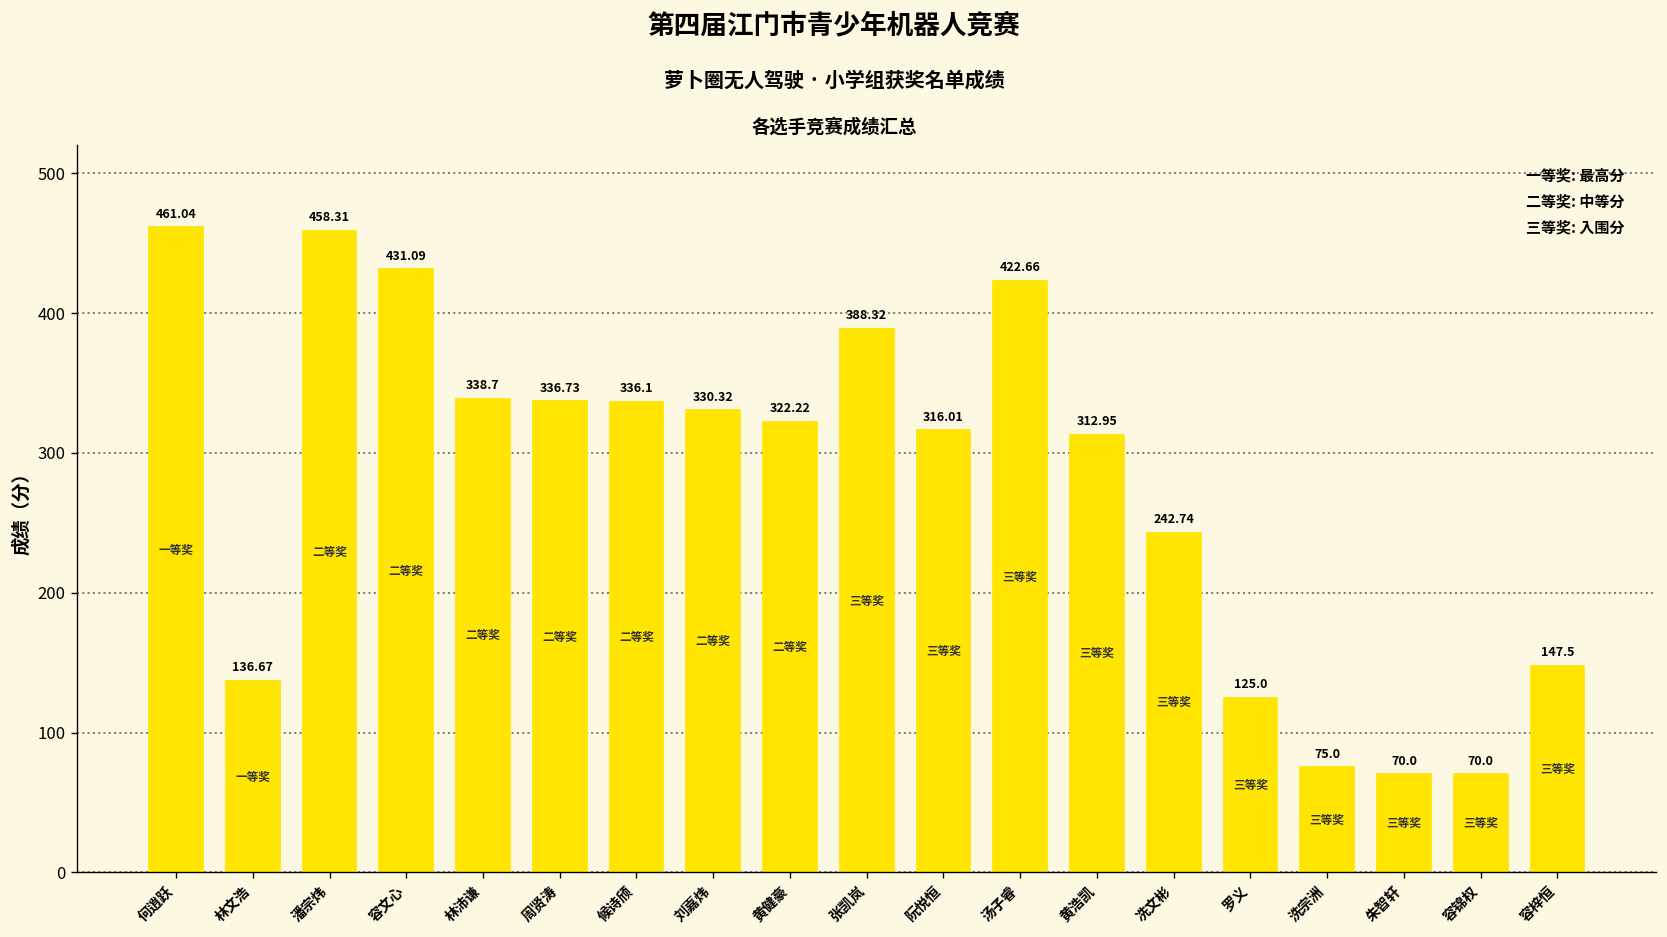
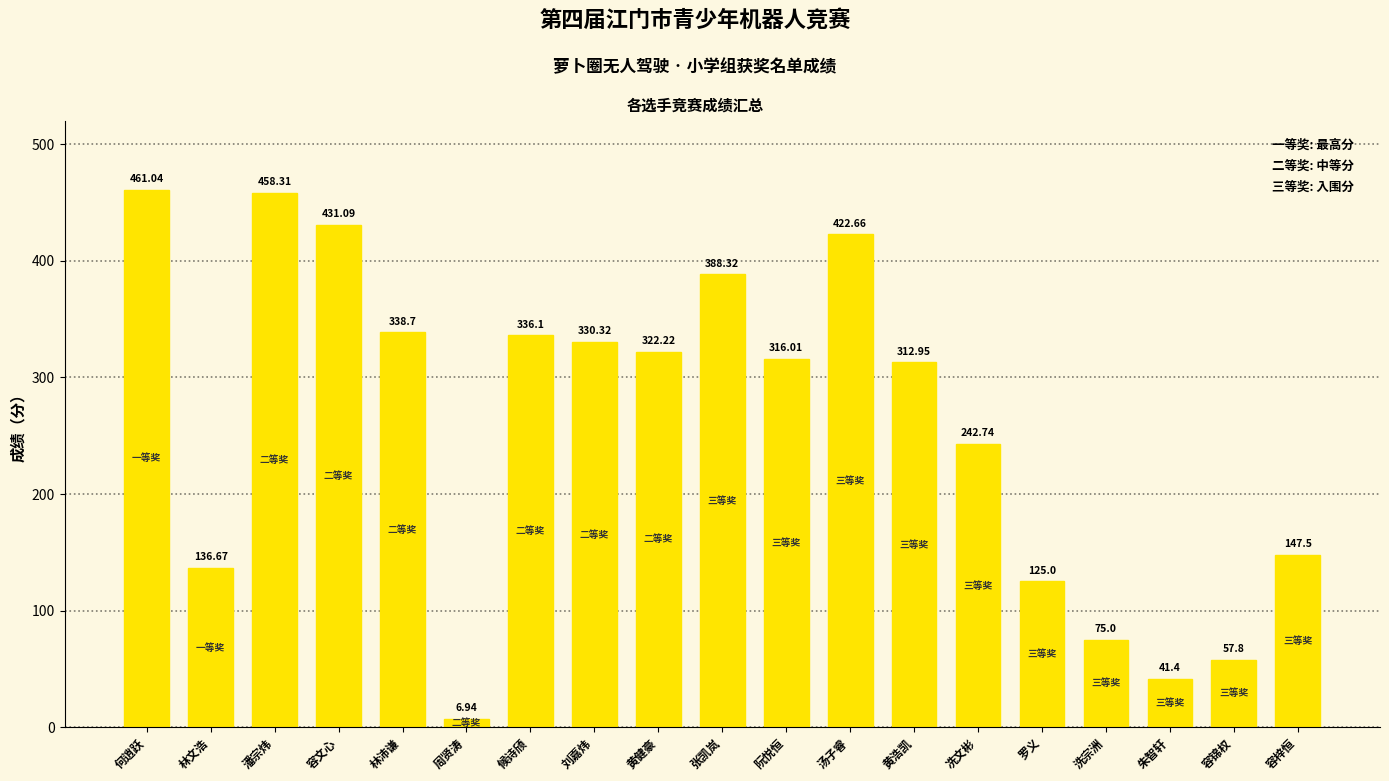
  {
    "何逍跃": 461.04,
    "林文浩": 136.67,
    "潘宗炜": 458.31,
    "容文心": 431.09,
    "林沛谦": 338.7,
-   "周贤涛": 336.73,
+   "周贤涛": 6.94,
    "候诗颀": 336.1,
    "刘嘉炜": 330.32,
    "黄健豪": 322.22,
    "张凯岚": 388.32,
    "阮悦恒": 316.01,
    "汤子睿": 422.66,
    "黄浩凯": 312.95,
    "冼文彬": 242.74,
    "罗义": 125.0,
    "洗宗洲": 75.0,
-   "朱智轩": 70.0,
-   "容锦权": 70.0,
+   "朱智轩": 41.4,
+   "容锦权": 57.8,
    "容梓恒": 147.5
  }
